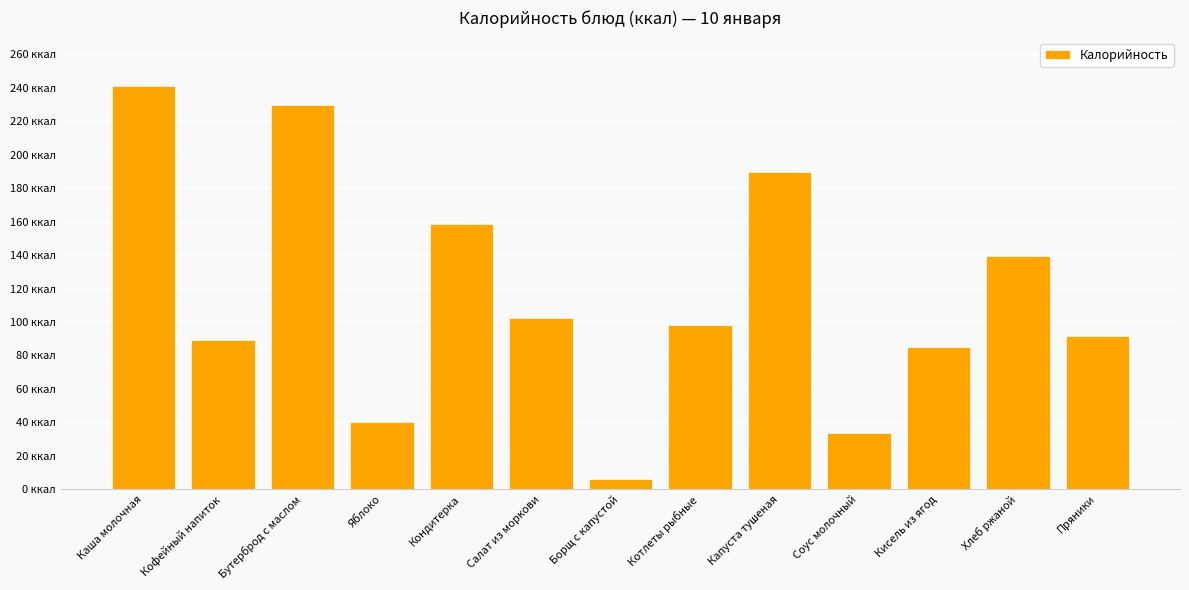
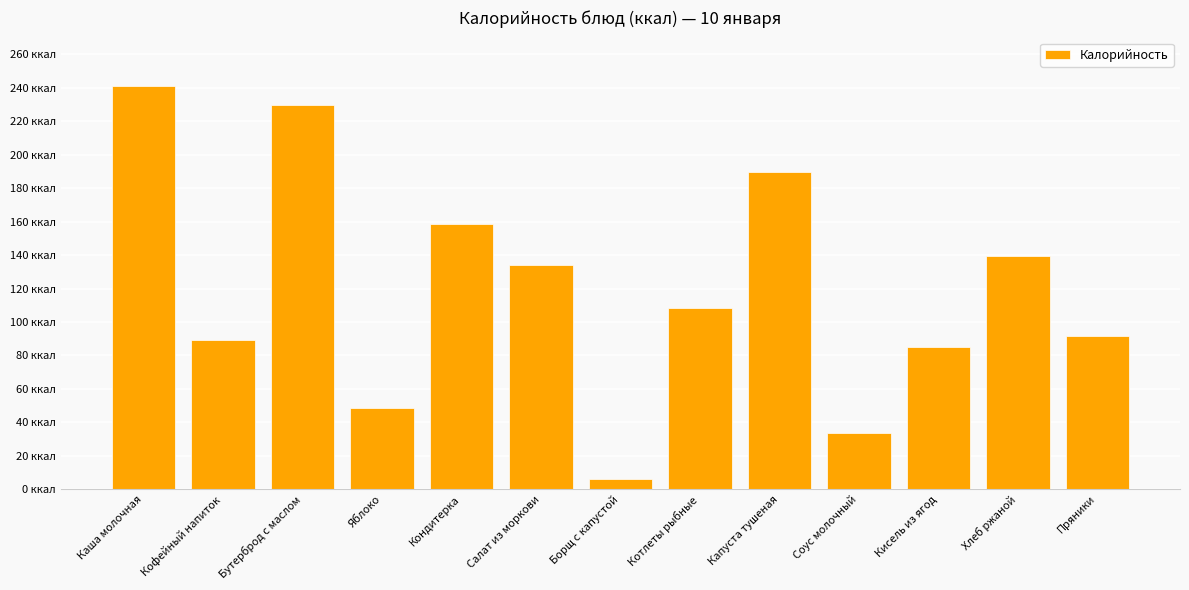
  {
    "Каша молочная": "241 ккал",
    "Кофейный напиток": "89 ккал",
    "Бутерброд с маслом": "230 ккал",
-   "Яблоко": "40 ккал",
+   "Яблоко": "48 ккал",
    "Кондитерка": "159 ккал",
-   "Салат из моркови": "102 ккал",
+   "Салат из моркови": "134 ккал",
    "Борщ с капустой": "6 ккал",
-   "Котлеты рыбные": "98 ккал",
+   "Котлеты рыбные": "108 ккал",
    "Капуста тушеная": "190 ккал",
    "Соус молочный": "34 ккал",
    "Кисель из ягод": "85 ккал",
    "Хлеб ржаной": "139 ккал",
    "Пряники": "92 ккал"
  }
